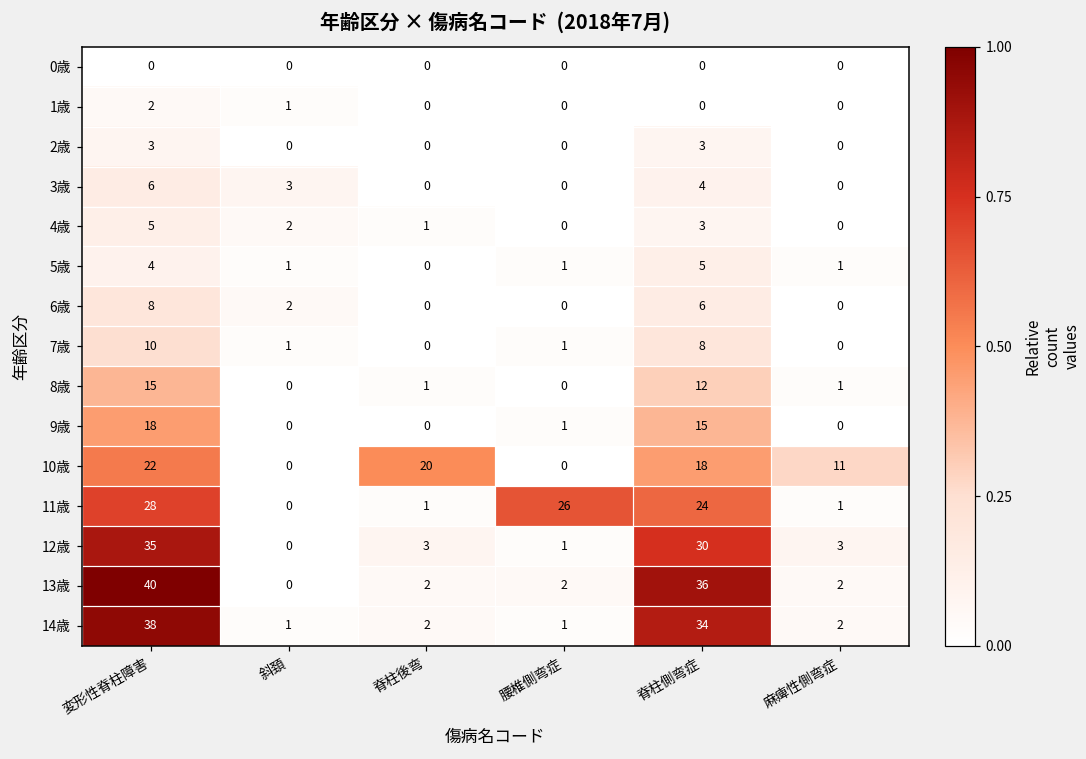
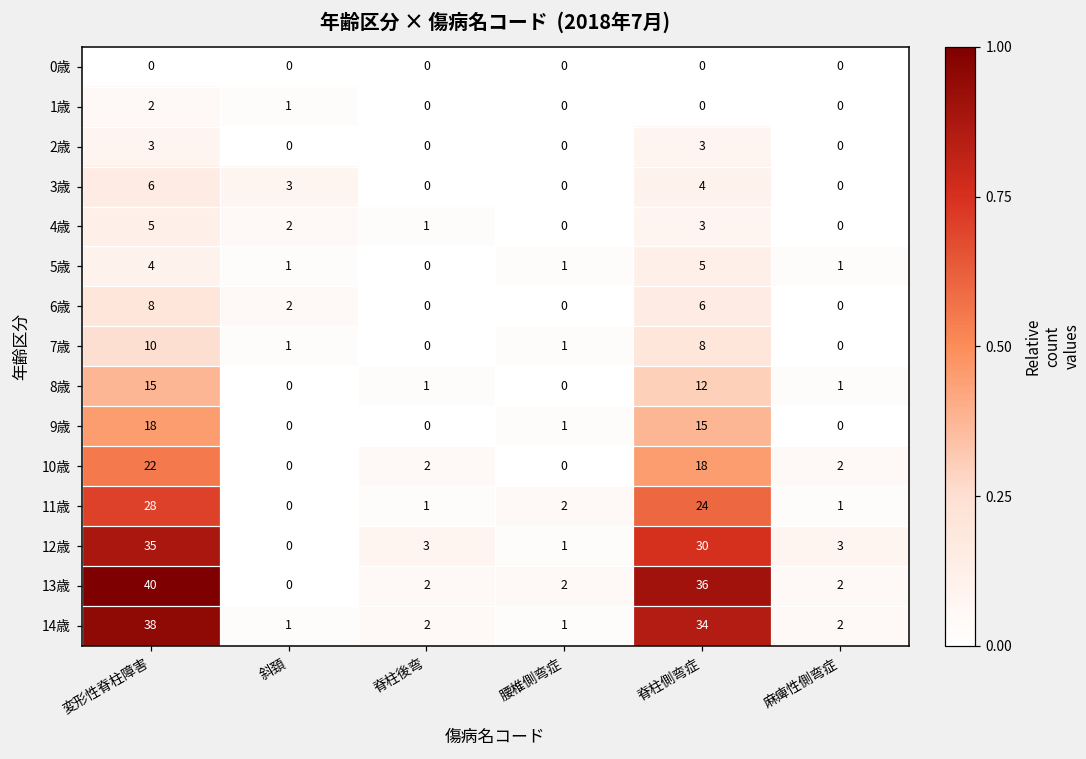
  {
    "0歳": {
      "変形性脊柱障害": 0,
      "斜頚": 0,
      "脊柱後弯": 0,
      "腰椎側弯症": 0,
      "脊柱側弯症": 0,
      "麻痺性側弯症": 0
    },
    "1歳": {
      "変形性脊柱障害": 2,
      "斜頚": 1,
      "脊柱後弯": 0,
      "腰椎側弯症": 0,
      "脊柱側弯症": 0,
      "麻痺性側弯症": 0
    },
    "2歳": {
      "変形性脊柱障害": 3,
      "斜頚": 0,
      "脊柱後弯": 0,
      "腰椎側弯症": 0,
      "脊柱側弯症": 3,
      "麻痺性側弯症": 0
    },
    "3歳": {
      "変形性脊柱障害": 6,
      "斜頚": 3,
      "脊柱後弯": 0,
      "腰椎側弯症": 0,
      "脊柱側弯症": 4,
      "麻痺性側弯症": 0
    },
    "4歳": {
      "変形性脊柱障害": 5,
      "斜頚": 2,
      "脊柱後弯": 1,
      "腰椎側弯症": 0,
      "脊柱側弯症": 3,
      "麻痺性側弯症": 0
    },
    "5歳": {
      "変形性脊柱障害": 4,
      "斜頚": 1,
      "脊柱後弯": 0,
      "腰椎側弯症": 1,
      "脊柱側弯症": 5,
      "麻痺性側弯症": 1
    },
    "6歳": {
      "変形性脊柱障害": 8,
      "斜頚": 2,
      "脊柱後弯": 0,
      "腰椎側弯症": 0,
      "脊柱側弯症": 6,
      "麻痺性側弯症": 0
    },
    "7歳": {
      "変形性脊柱障害": 10,
      "斜頚": 1,
      "脊柱後弯": 0,
      "腰椎側弯症": 1,
      "脊柱側弯症": 8,
      "麻痺性側弯症": 0
    },
    "8歳": {
      "変形性脊柱障害": 15,
      "斜頚": 0,
      "脊柱後弯": 1,
      "腰椎側弯症": 0,
      "脊柱側弯症": 12,
      "麻痺性側弯症": 1
    },
    "9歳": {
      "変形性脊柱障害": 18,
      "斜頚": 0,
      "脊柱後弯": 0,
      "腰椎側弯症": 1,
      "脊柱側弯症": 15,
      "麻痺性側弯症": 0
    },
    "10歳": {
      "変形性脊柱障害": 22,
      "斜頚": 0,
-     "脊柱後弯": 20,
+     "脊柱後弯": 2,
      "腰椎側弯症": 0,
      "脊柱側弯症": 18,
-     "麻痺性側弯症": 11
+     "麻痺性側弯症": 2
    },
    "11歳": {
      "変形性脊柱障害": 28,
      "斜頚": 0,
      "脊柱後弯": 1,
-     "腰椎側弯症": 26,
+     "腰椎側弯症": 2,
      "脊柱側弯症": 24,
      "麻痺性側弯症": 1
    },
    "12歳": {
      "変形性脊柱障害": 35,
      "斜頚": 0,
      "脊柱後弯": 3,
      "腰椎側弯症": 1,
      "脊柱側弯症": 30,
      "麻痺性側弯症": 3
    },
    "13歳": {
      "変形性脊柱障害": 40,
      "斜頚": 0,
      "脊柱後弯": 2,
      "腰椎側弯症": 2,
      "脊柱側弯症": 36,
      "麻痺性側弯症": 2
    },
    "14歳": {
      "変形性脊柱障害": 38,
      "斜頚": 1,
      "脊柱後弯": 2,
      "腰椎側弯症": 1,
      "脊柱側弯症": 34,
      "麻痺性側弯症": 2
    }
  }
